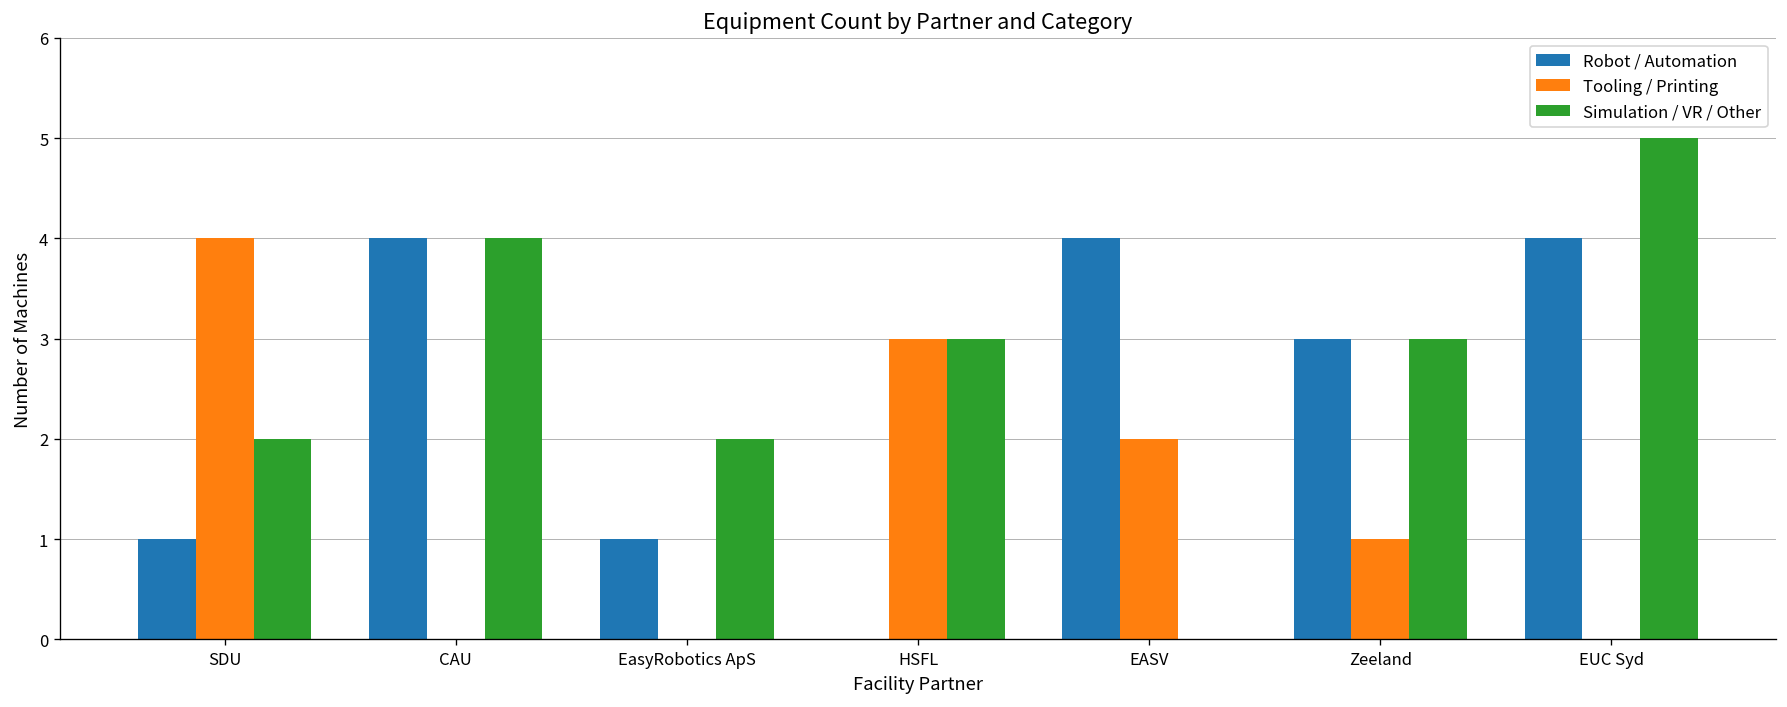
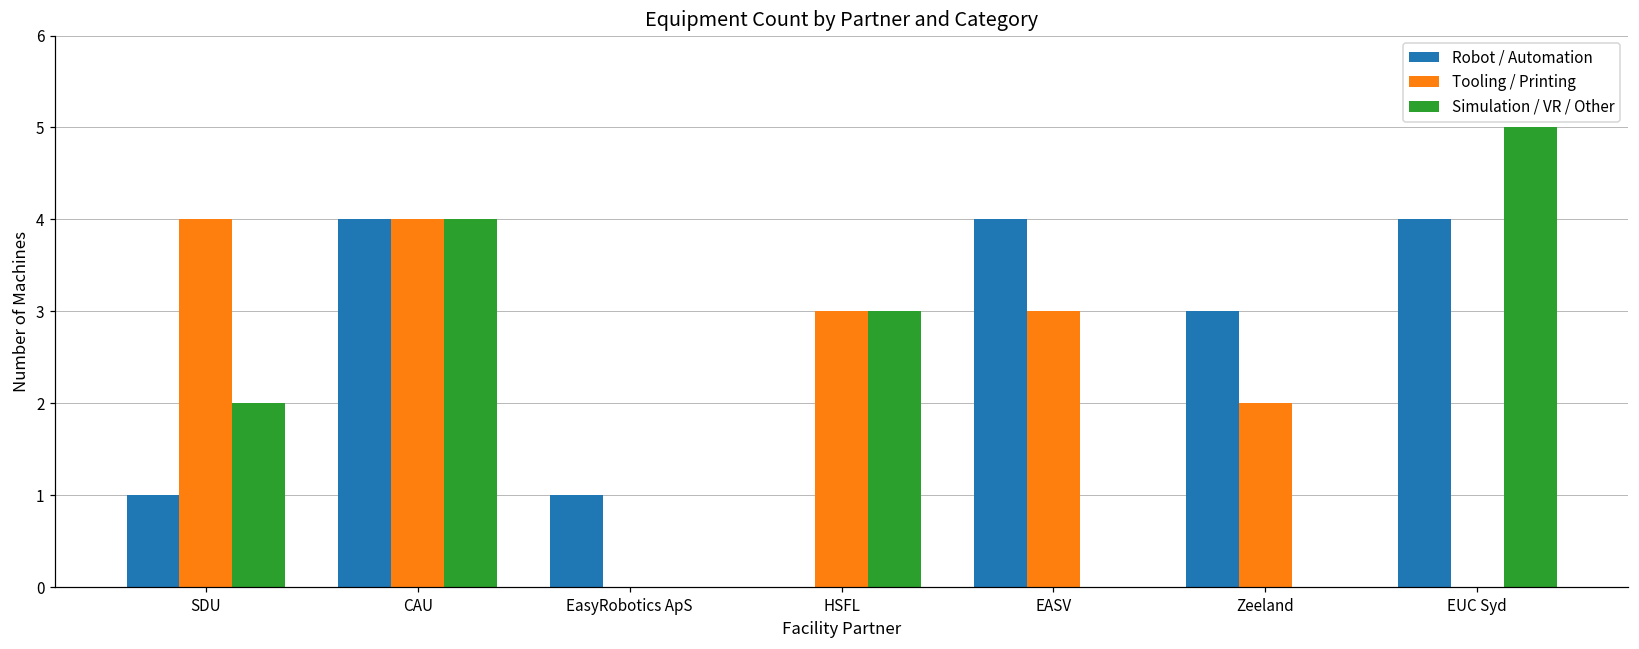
  {
    "Robot / Automation": {
      "SDU": 1,
      "CAU": 4,
      "EasyRobotics ApS": 1,
      "HSFL": 0,
      "EASV": 4,
      "Zeeland": 3,
      "EUC Syd": 4
    },
    "Tooling / Printing": {
      "SDU": 4,
-     "CAU": 0,
+     "CAU": 4,
      "EasyRobotics ApS": 0,
      "HSFL": 3,
-     "EASV": 2,
-     "Zeeland": 1,
+     "EASV": 3,
+     "Zeeland": 2,
      "EUC Syd": 0
    },
    "Simulation / VR / Other": {
      "SDU": 2,
      "CAU": 4,
-     "EasyRobotics ApS": 2,
+     "EasyRobotics ApS": 0,
      "HSFL": 3,
      "EASV": 0,
-     "Zeeland": 3,
+     "Zeeland": 0,
      "EUC Syd": 5
    }
  }
